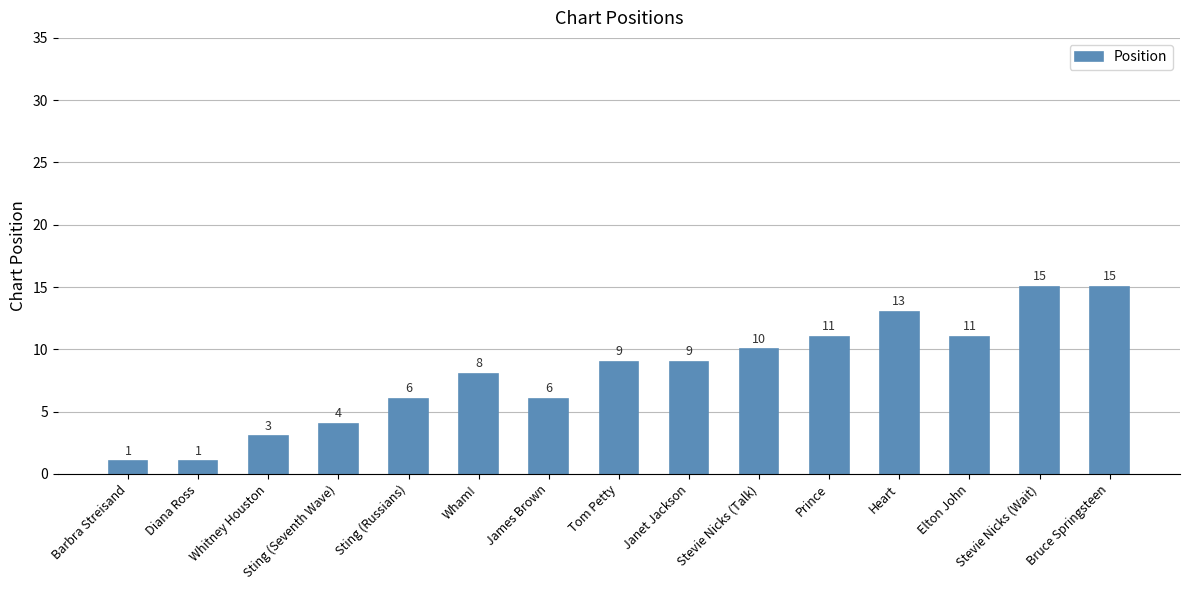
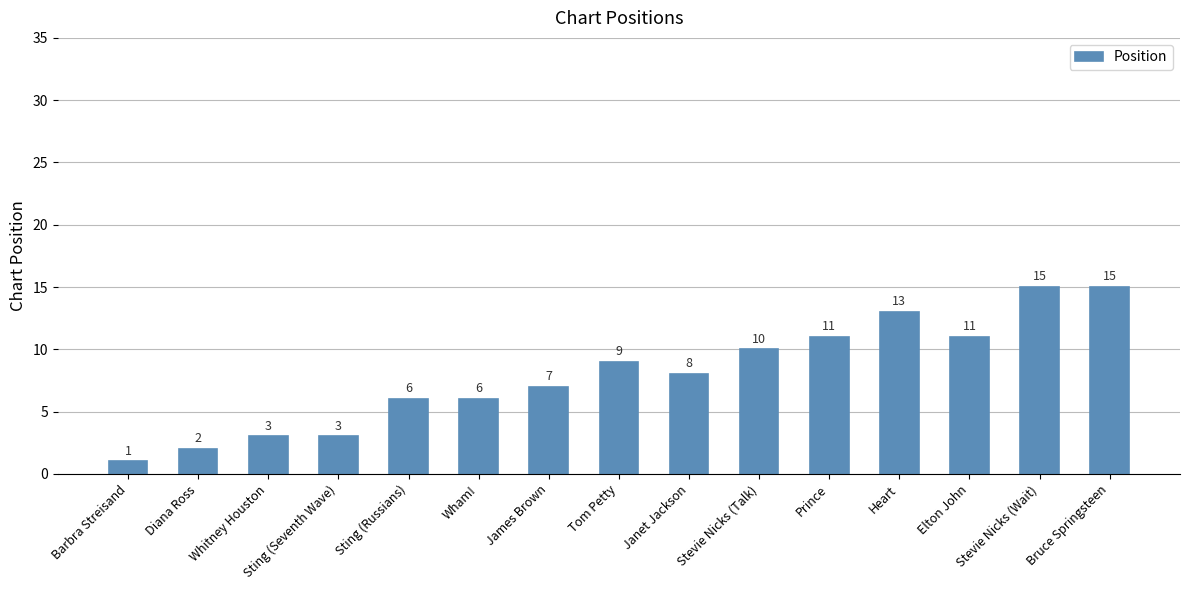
  {
    "Barbra Streisand": 1,
-   "Diana Ross": 1,
+   "Diana Ross": 2,
    "Whitney Houston": 3,
-   "Sting (Seventh Wave)": 4,
+   "Sting (Seventh Wave)": 3,
    "Sting (Russians)": 6,
-   "Wham!": 8,
-   "James Brown": 6,
+   "Wham!": 6,
+   "James Brown": 7,
    "Tom Petty": 9,
-   "Janet Jackson": 9,
+   "Janet Jackson": 8,
    "Stevie Nicks (Talk)": 10,
    "Prince": 11,
    "Heart": 13,
    "Elton John": 11,
    "Stevie Nicks (Wait)": 15,
    "Bruce Springsteen": 15
  }
